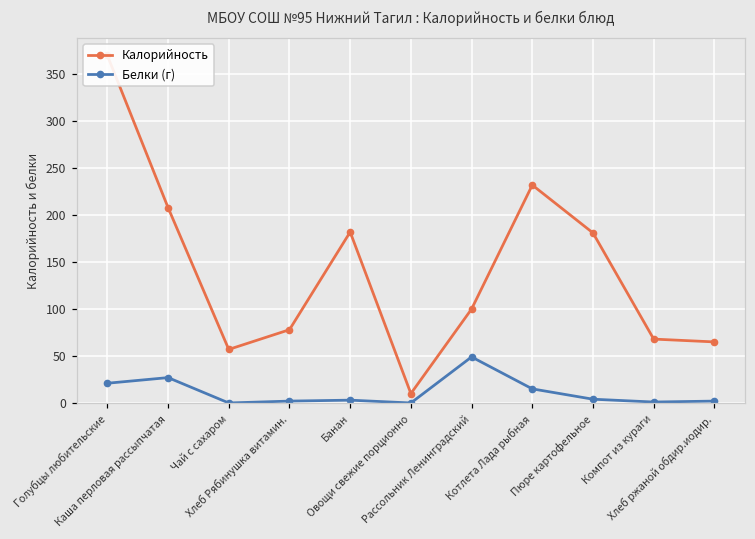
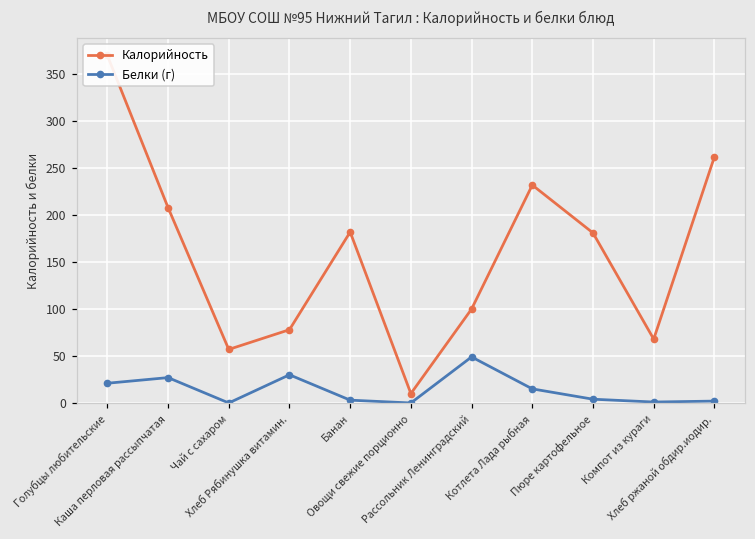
  {
    "Калорийность": {
      "Каша перловая рассыпчатая": 210,
      "Чай с сахаром": 60,
      "Хлеб Рябинушка витамин.": 80,
      "Банан": 180,
      "Овощи свежие порционно": 10,
      "Рассольник Ленинградский": 100,
      "Котлета Лада рыбная": 230,
      "Пюре картофельное": 180,
      "Компот из кураги": 70,
-     "Хлеб ржаной обдир.иодир.": 70
+     "Хлеб ржаной обдир.иодир.": 260
    },
    "Белки (г)": {
      "Голубцы любительские": 20,
      "Каша перловая рассыпчатая": 30,
      "Чай с сахаром": 0,
-     "Хлеб Рябинушка витамин.": 0,
+     "Хлеб Рябинушка витамин.": 30,
      "Банан": 0,
      "Овощи свежие порционно": 0,
      "Рассольник Ленинградский": 50,
      "Котлета Лада рыбная": 20,
      "Пюре картофельное": 0,
      "Компот из кураги": 0,
      "Хлеб ржаной обдир.иодир.": 0
    }
  }
